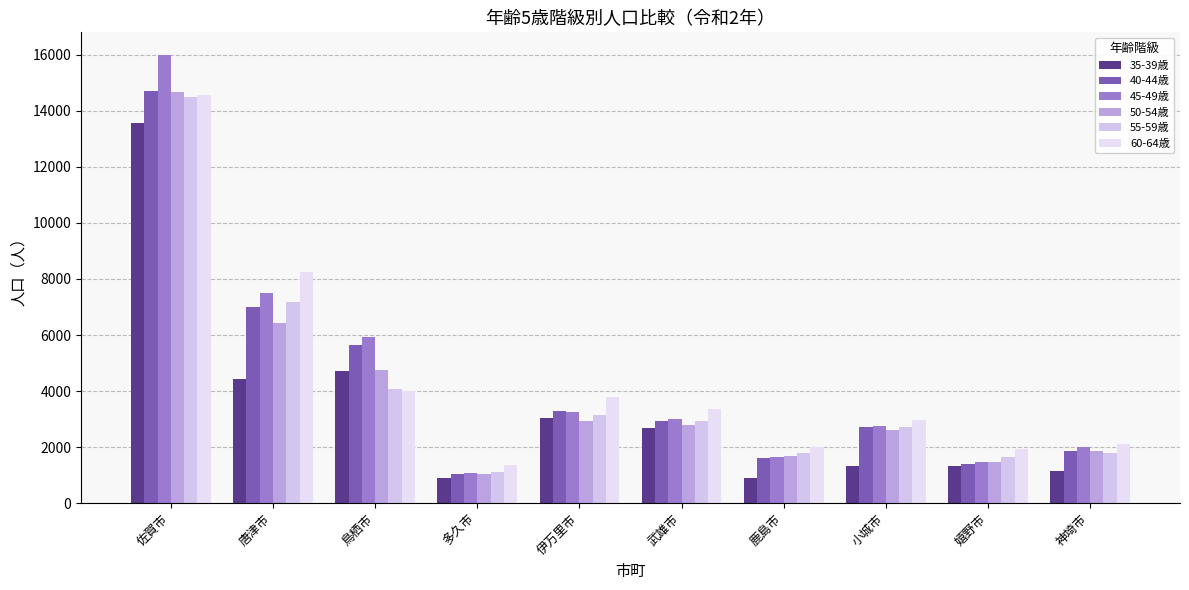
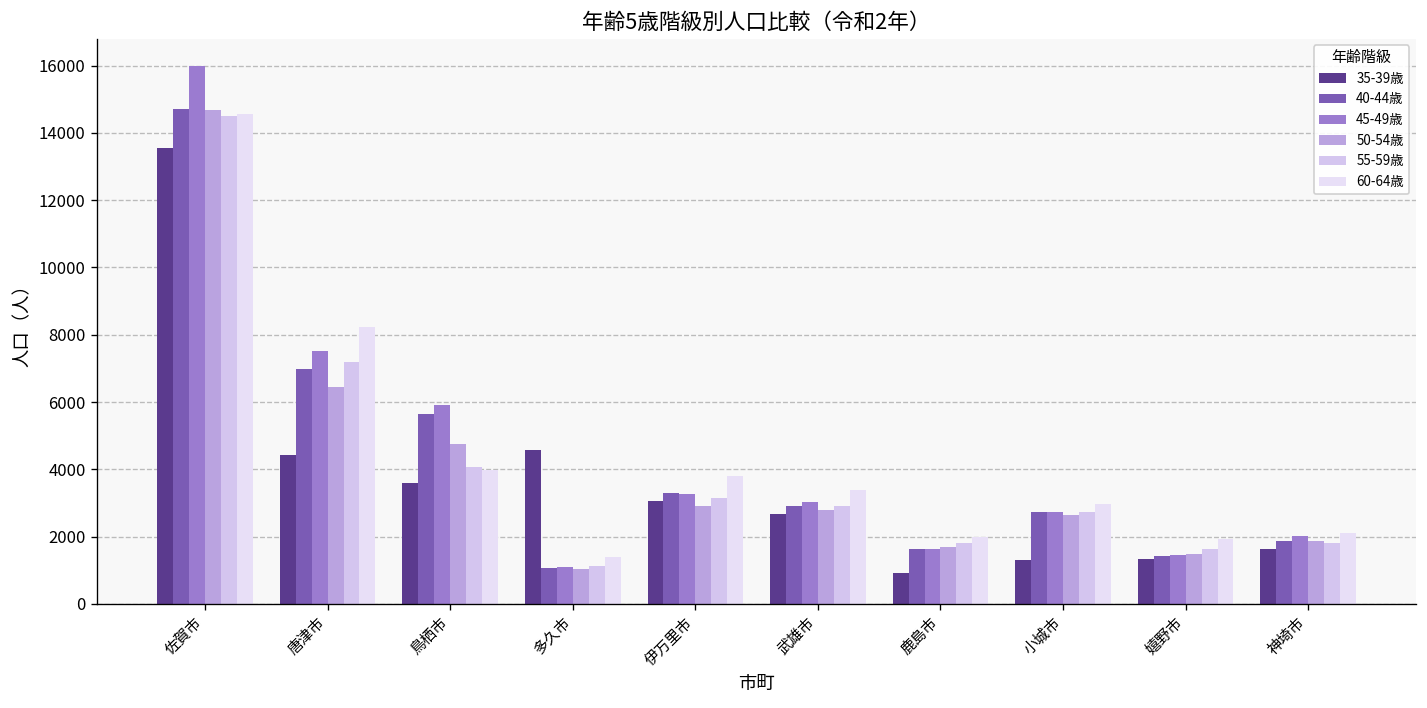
  {
    "35-39歳": {
      "佐賀市": 13600,
      "唐津市": 4400,
-     "鳥栖市": 4700,
-     "多久市": 900,
+     "鳥栖市": 3600,
+     "多久市": 4600,
      "伊万里市": 3100,
      "武雄市": 2700,
      "鹿島市": 900,
      "小城市": 1300,
      "嬉野市": 1300,
-     "神埼市": 1200
+     "神埼市": 1600
    }
  }
